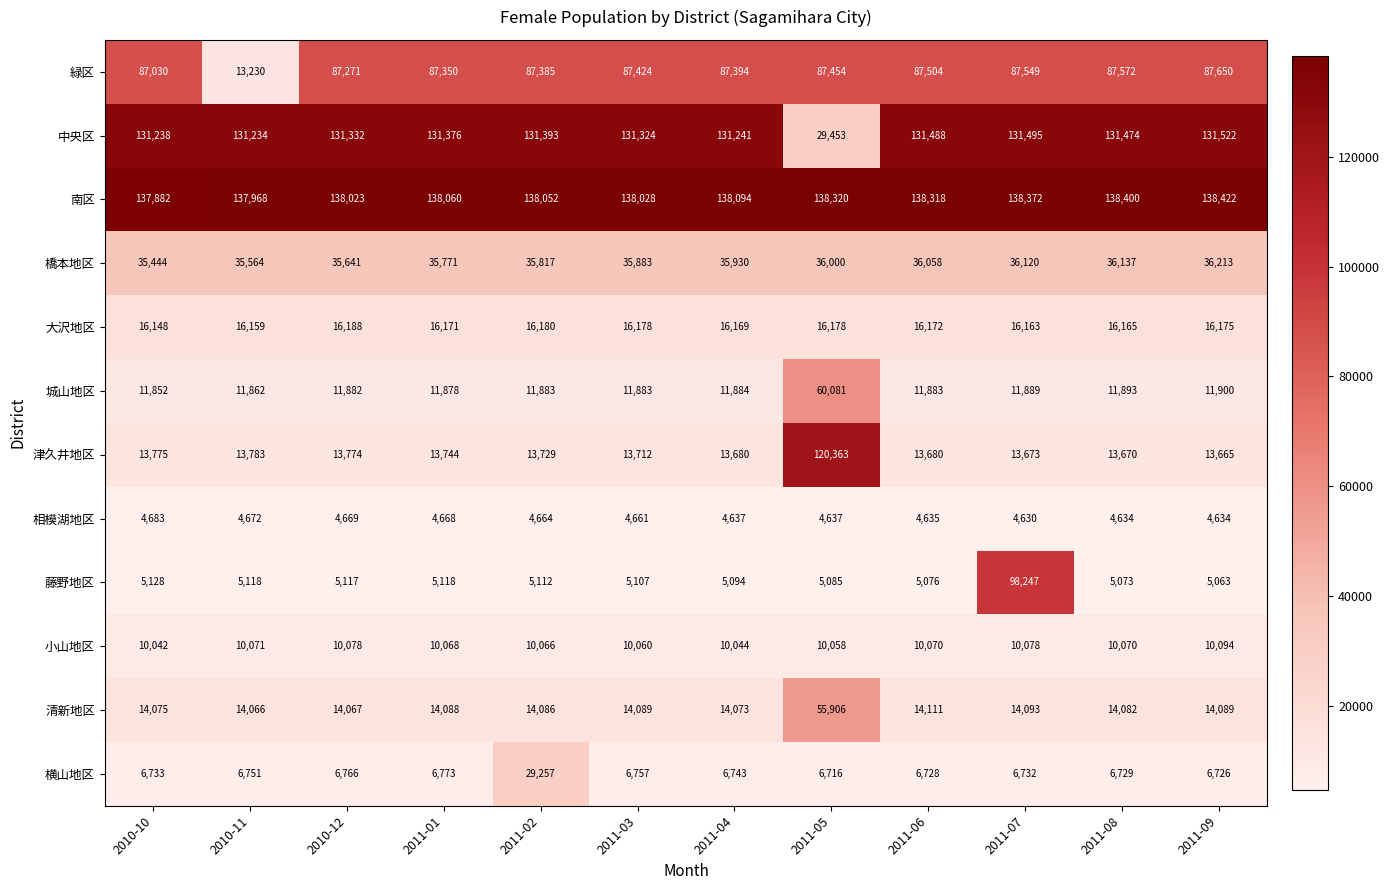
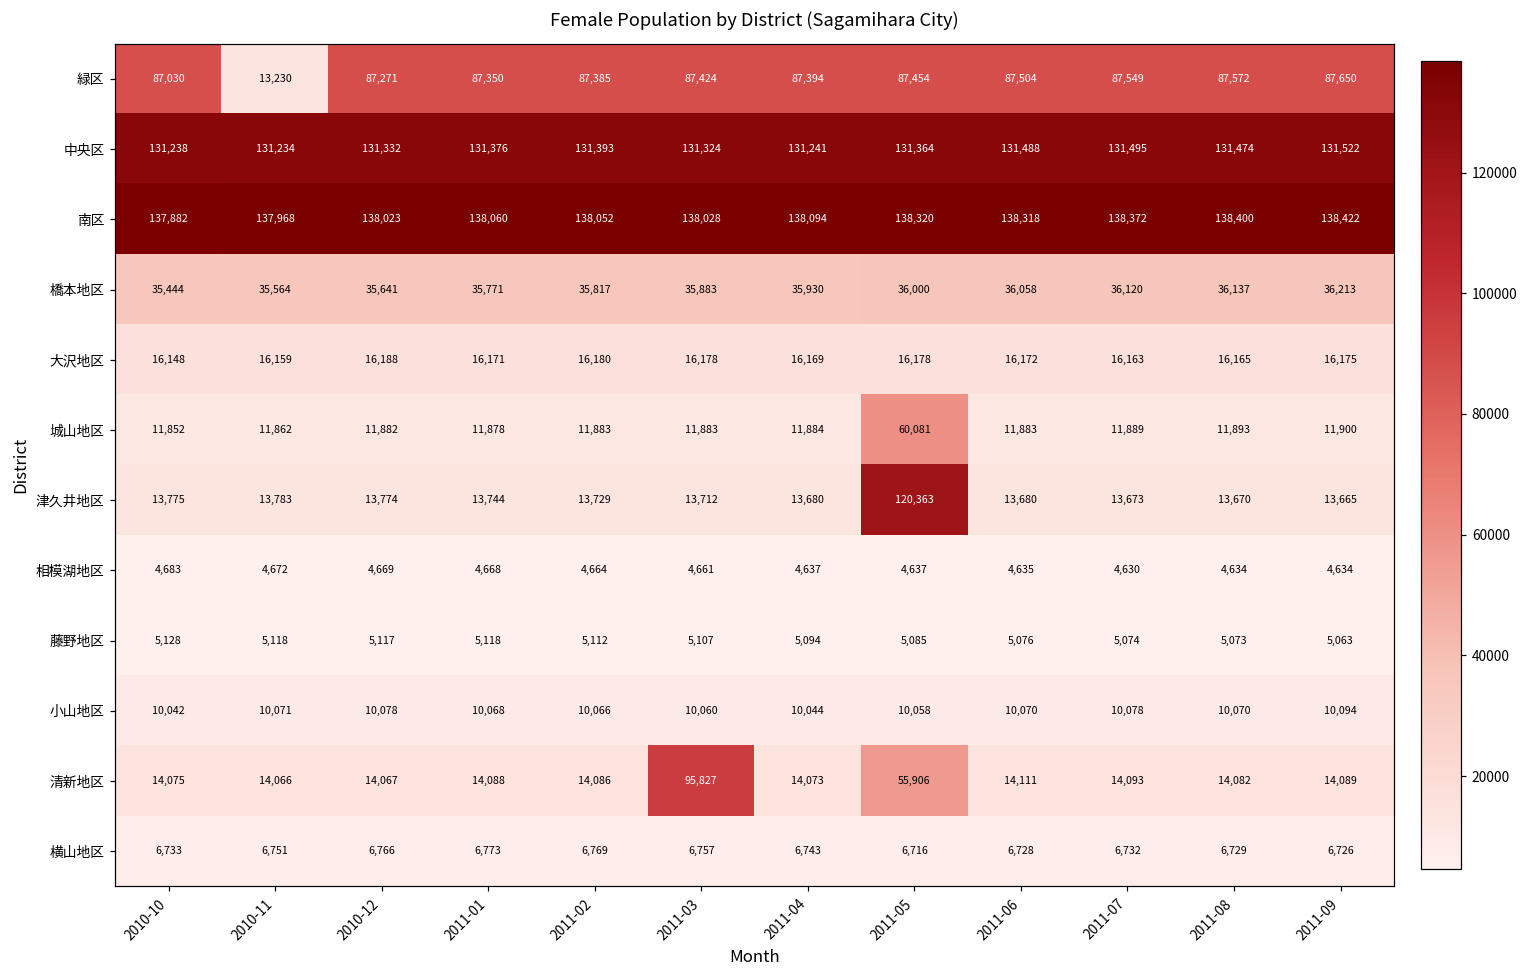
  {
    "緑区": {
      "2010-10": "87,030",
      "2010-11": "13,230",
      "2010-12": "87,271",
      "2011-01": "87,350",
      "2011-02": "87,385",
      "2011-03": "87,424",
      "2011-04": "87,394",
      "2011-05": "87,454",
      "2011-06": "87,504",
      "2011-07": "87,549",
      "2011-08": "87,572",
      "2011-09": "87,650"
    },
    "中央区": {
      "2010-10": "131,238",
      "2010-11": "131,234",
      "2010-12": "131,332",
      "2011-01": "131,376",
      "2011-02": "131,393",
      "2011-03": "131,324",
      "2011-04": "131,241",
-     "2011-05": "29,453",
+     "2011-05": "131,364",
      "2011-06": "131,488",
      "2011-07": "131,495",
      "2011-08": "131,474",
      "2011-09": "131,522"
    },
    "南区": {
      "2010-10": "137,882",
      "2010-11": "137,968",
      "2010-12": "138,023",
      "2011-01": "138,060",
      "2011-02": "138,052",
      "2011-03": "138,028",
      "2011-04": "138,094",
      "2011-05": "138,320",
      "2011-06": "138,318",
      "2011-07": "138,372",
      "2011-08": "138,400",
      "2011-09": "138,422"
    },
    "橋本地区": {
      "2010-10": "35,444",
      "2010-11": "35,564",
      "2010-12": "35,641",
      "2011-01": "35,771",
      "2011-02": "35,817",
      "2011-03": "35,883",
      "2011-04": "35,930",
      "2011-05": "36,000",
      "2011-06": "36,058",
      "2011-07": "36,120",
      "2011-08": "36,137",
      "2011-09": "36,213"
    },
    "大沢地区": {
      "2010-10": "16,148",
      "2010-11": "16,159",
      "2010-12": "16,188",
      "2011-01": "16,171",
      "2011-02": "16,180",
      "2011-03": "16,178",
      "2011-04": "16,169",
      "2011-05": "16,178",
      "2011-06": "16,172",
      "2011-07": "16,163",
      "2011-08": "16,165",
      "2011-09": "16,175"
    },
    "城山地区": {
      "2010-10": "11,852",
      "2010-11": "11,862",
      "2010-12": "11,882",
      "2011-01": "11,878",
      "2011-02": "11,883",
      "2011-03": "11,883",
      "2011-04": "11,884",
      "2011-05": "60,081",
      "2011-06": "11,883",
      "2011-07": "11,889",
      "2011-08": "11,893",
      "2011-09": "11,900"
    },
    "津久井地区": {
      "2010-10": "13,775",
      "2010-11": "13,783",
      "2010-12": "13,774",
      "2011-01": "13,744",
      "2011-02": "13,729",
      "2011-03": "13,712",
      "2011-04": "13,680",
      "2011-05": "120,363",
      "2011-06": "13,680",
      "2011-07": "13,673",
      "2011-08": "13,670",
      "2011-09": "13,665"
    },
    "相模湖地区": {
      "2010-10": "4,683",
      "2010-11": "4,672",
      "2010-12": "4,669",
      "2011-01": "4,668",
      "2011-02": "4,664",
      "2011-03": "4,661",
      "2011-04": "4,637",
      "2011-05": "4,637",
      "2011-06": "4,635",
      "2011-07": "4,630",
      "2011-08": "4,634",
      "2011-09": "4,634"
    },
    "藤野地区": {
      "2010-10": "5,128",
      "2010-11": "5,118",
      "2010-12": "5,117",
      "2011-01": "5,118",
      "2011-02": "5,112",
      "2011-03": "5,107",
      "2011-04": "5,094",
      "2011-05": "5,085",
      "2011-06": "5,076",
-     "2011-07": "98,247",
+     "2011-07": "5,074",
      "2011-08": "5,073",
      "2011-09": "5,063"
    },
    "小山地区": {
      "2010-10": "10,042",
      "2010-11": "10,071",
      "2010-12": "10,078",
      "2011-01": "10,068",
      "2011-02": "10,066",
      "2011-03": "10,060",
      "2011-04": "10,044",
      "2011-05": "10,058",
      "2011-06": "10,070",
      "2011-07": "10,078",
      "2011-08": "10,070",
      "2011-09": "10,094"
    },
    "清新地区": {
      "2010-10": "14,075",
      "2010-11": "14,066",
      "2010-12": "14,067",
      "2011-01": "14,088",
      "2011-02": "14,086",
-     "2011-03": "14,089",
+     "2011-03": "95,827",
      "2011-04": "14,073",
      "2011-05": "55,906",
      "2011-06": "14,111",
      "2011-07": "14,093",
      "2011-08": "14,082",
      "2011-09": "14,089"
    },
    "横山地区": {
      "2010-10": "6,733",
      "2010-11": "6,751",
      "2010-12": "6,766",
      "2011-01": "6,773",
-     "2011-02": "29,257",
+     "2011-02": "6,769",
      "2011-03": "6,757",
      "2011-04": "6,743",
      "2011-05": "6,716",
      "2011-06": "6,728",
      "2011-07": "6,732",
      "2011-08": "6,729",
      "2011-09": "6,726"
    }
  }
